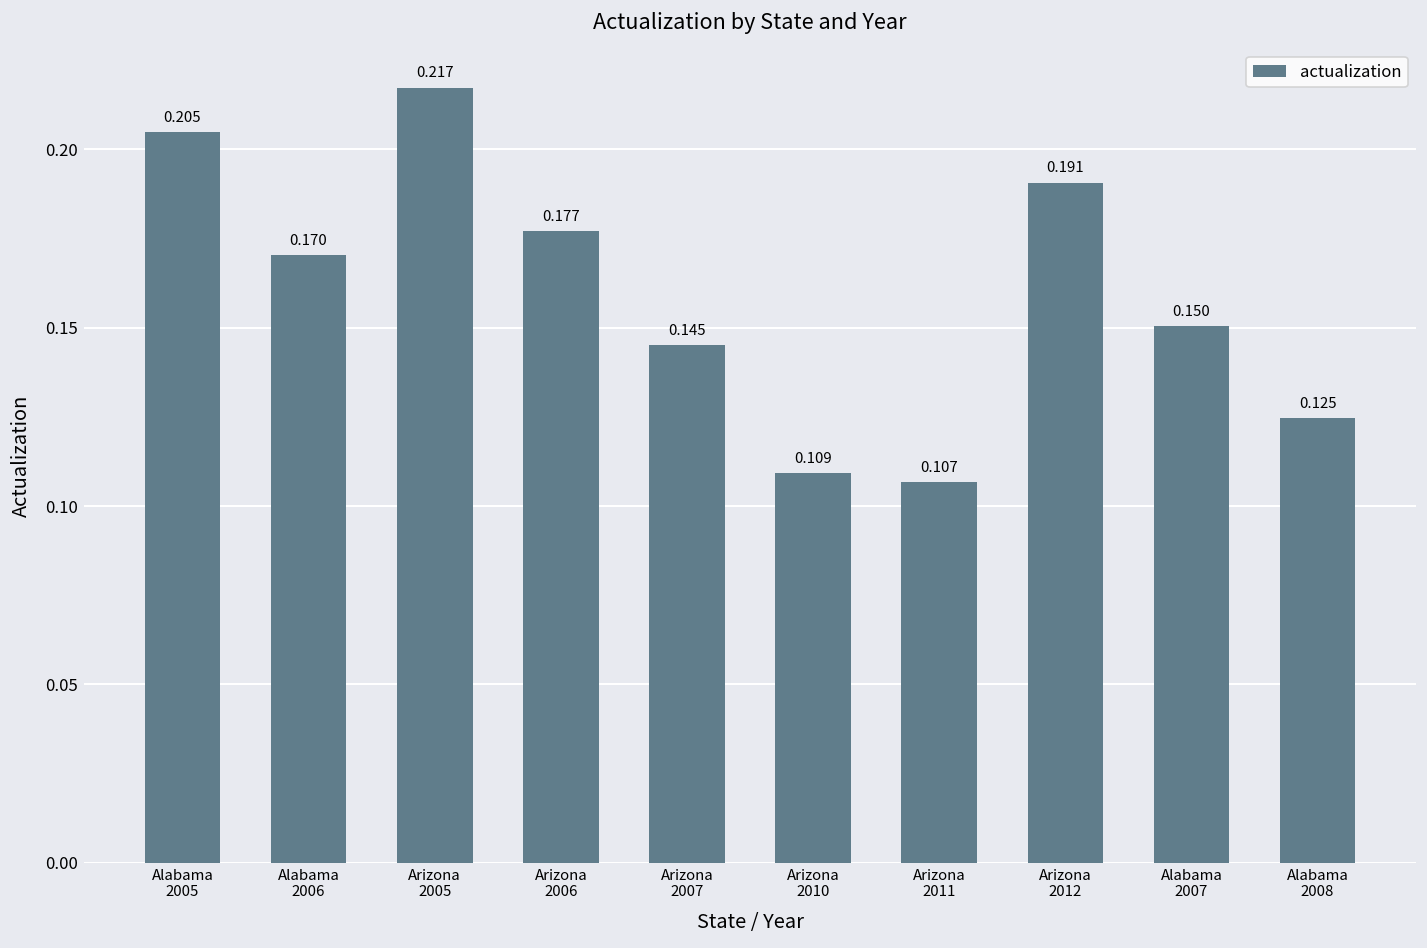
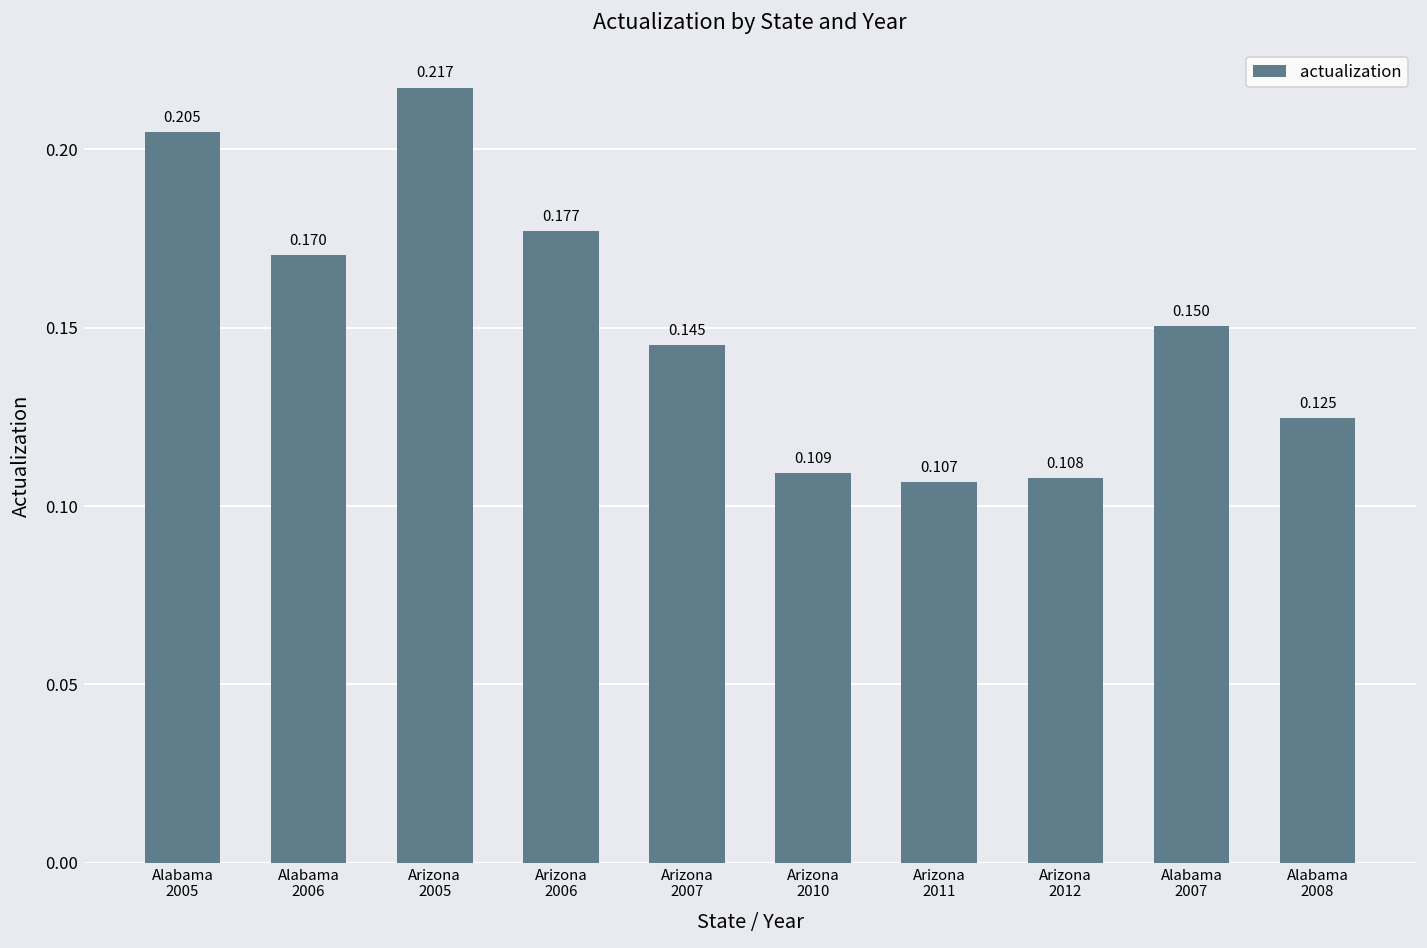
  {
    "Alabama 2005": 0.205,
    "Alabama 2006": 0.170,
    "Arizona 2005": 0.217,
    "Arizona 2006": 0.177,
    "Arizona 2007": 0.145,
    "Arizona 2010": 0.109,
    "Arizona 2011": 0.107,
-   "Arizona 2012": 0.191,
+   "Arizona 2012": 0.108,
    "Alabama 2007": 0.150,
    "Alabama 2008": 0.125
  }
